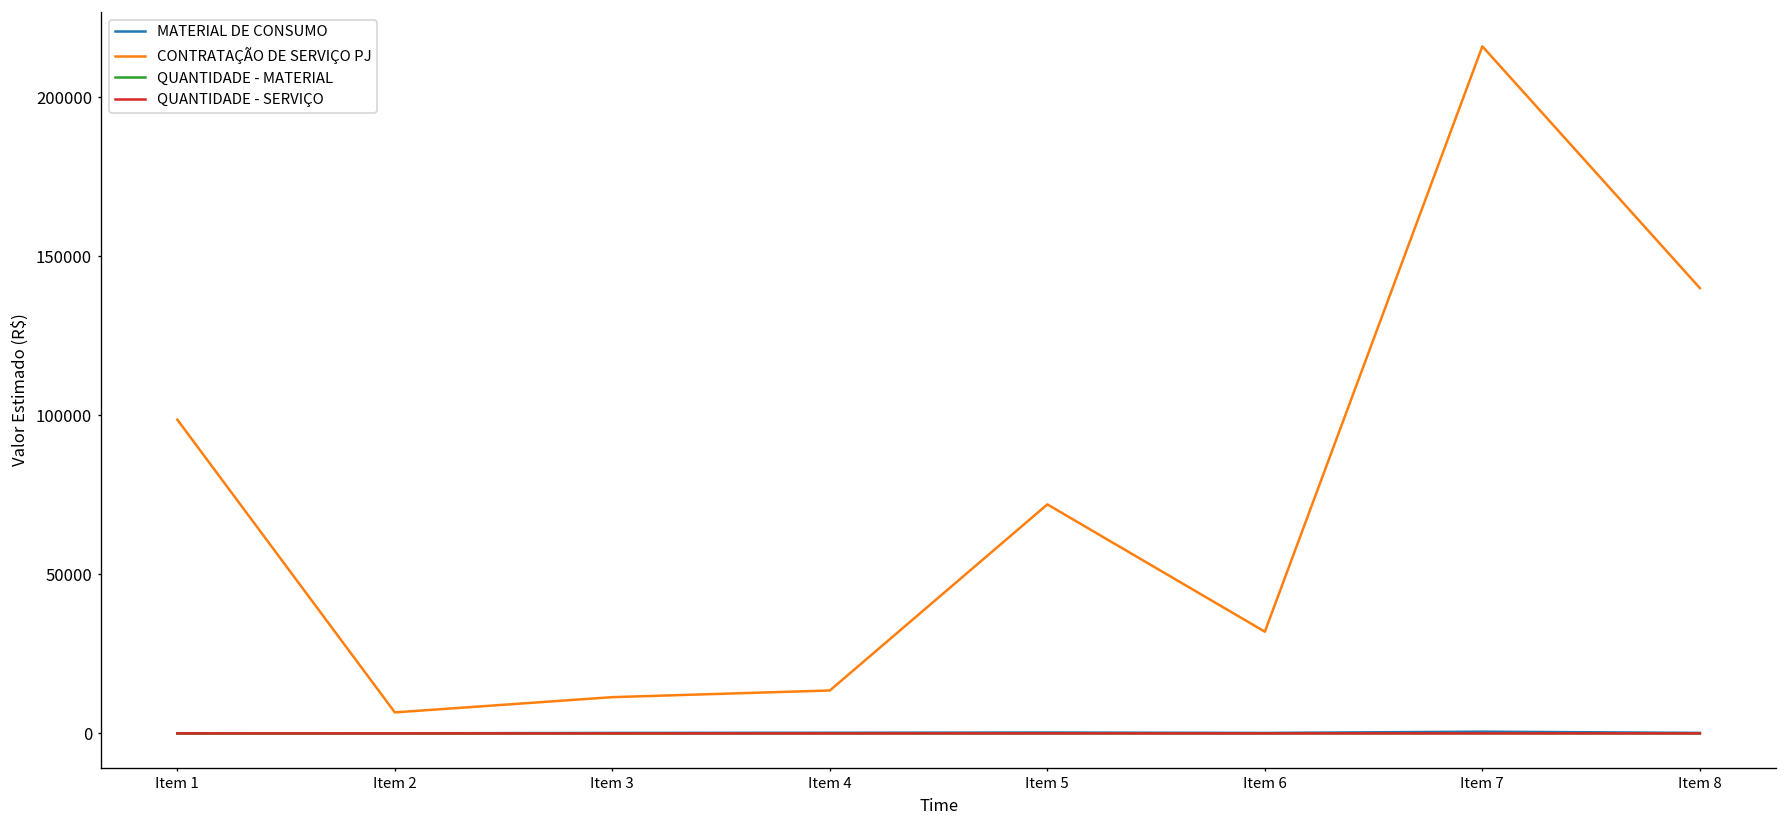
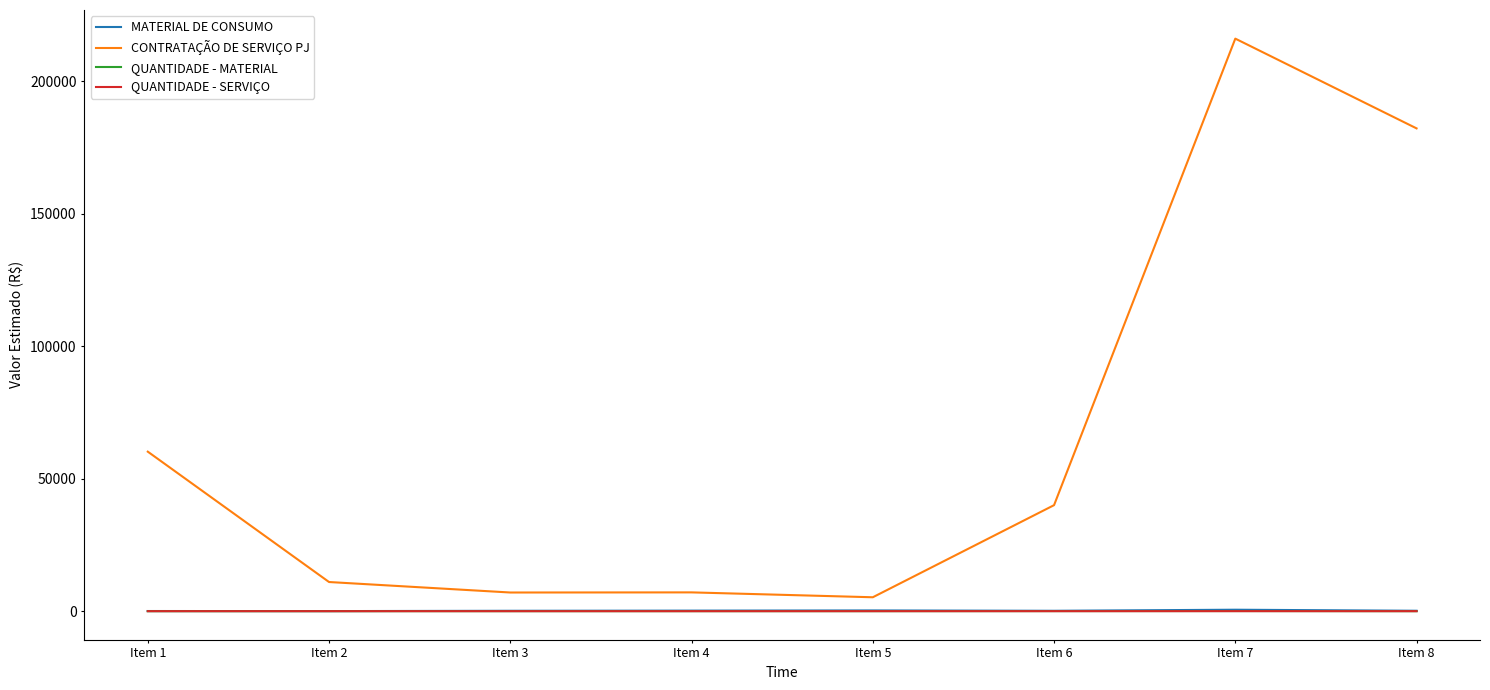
  {
    "CONTRATAÇÃO DE SERVIÇO PJ": {
-     "Item 1": 99000,
-     "Item 2": 7000,
-     "Item 3": 11000,
-     "Item 4": 14000,
-     "Item 5": 72000,
-     "Item 6": 32000,
+     "Item 1": 60000,
+     "Item 2": 11000,
+     "Item 3": 7000,
+     "Item 4": 7000,
+     "Item 5": 5000,
+     "Item 6": 40000,
      "Item 7": 216000,
-     "Item 8": 140000
+     "Item 8": 182000
    }
  }
